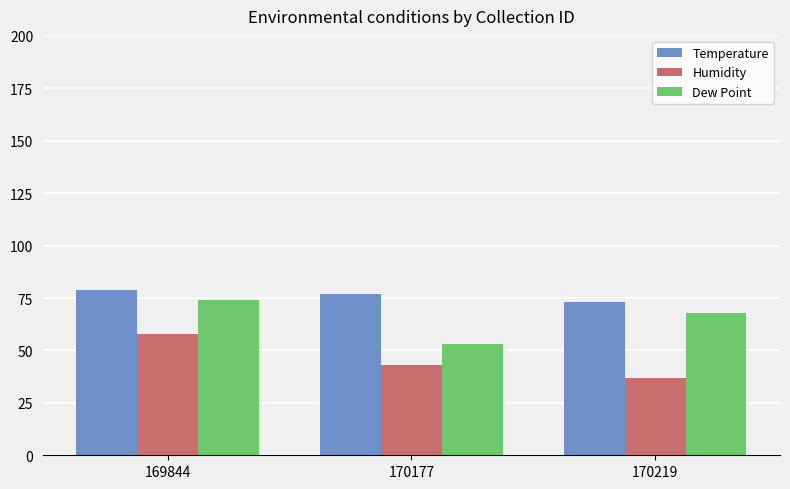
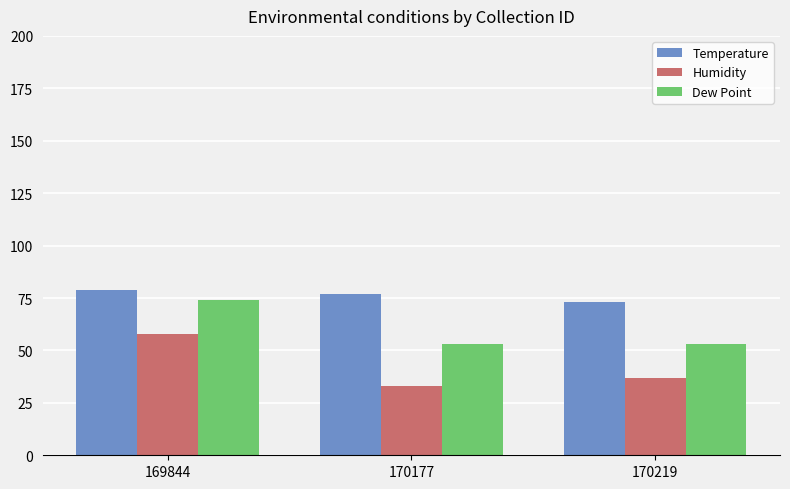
  {
    "Temperature": {
      "169844": 79,
      "170177": 77,
      "170219": 73
    },
    "Humidity": {
      "169844": 58,
-     "170177": 43,
+     "170177": 33,
      "170219": 37
    },
    "Dew Point": {
      "169844": 74,
      "170177": 53,
-     "170219": 68
+     "170219": 53
    }
  }
